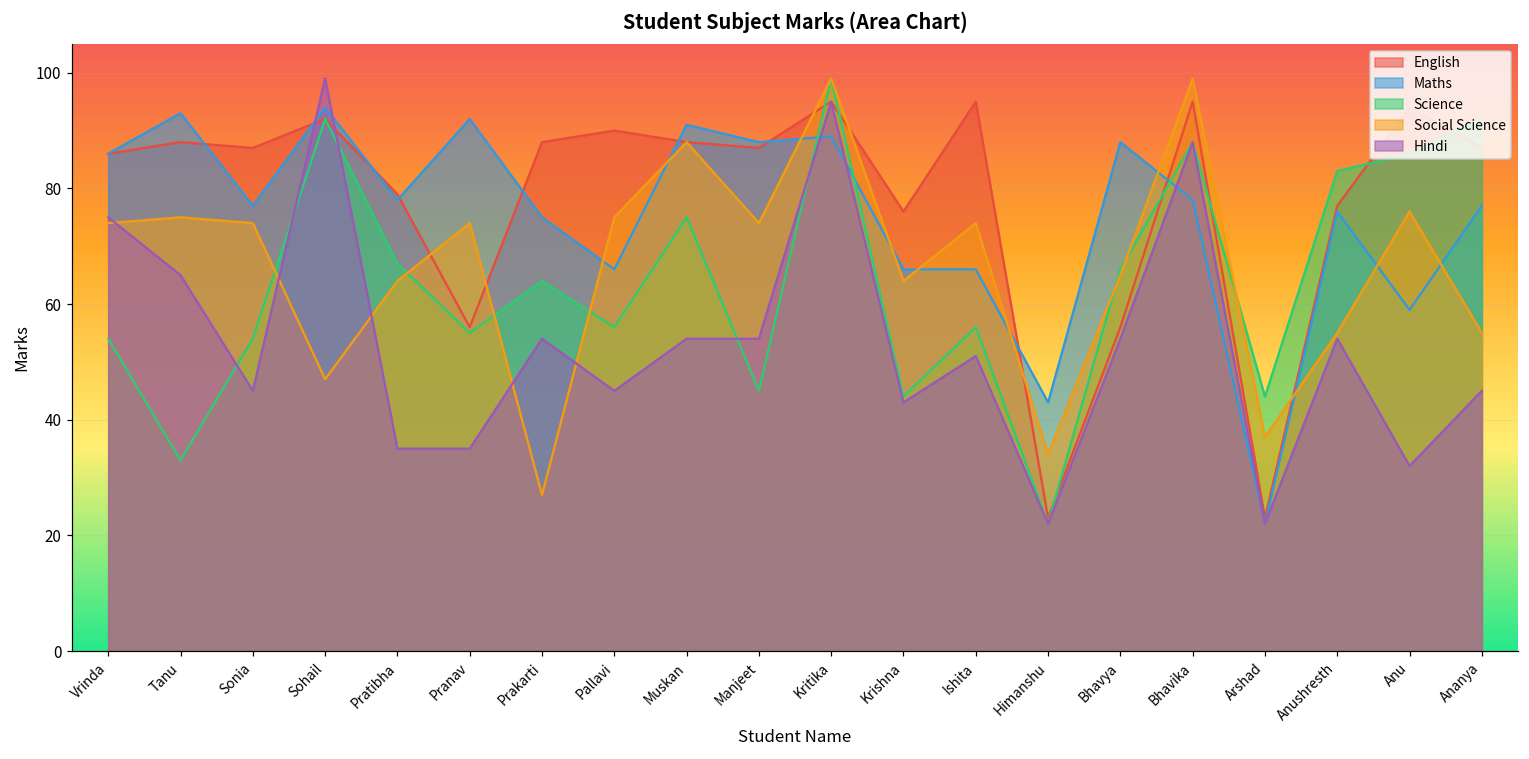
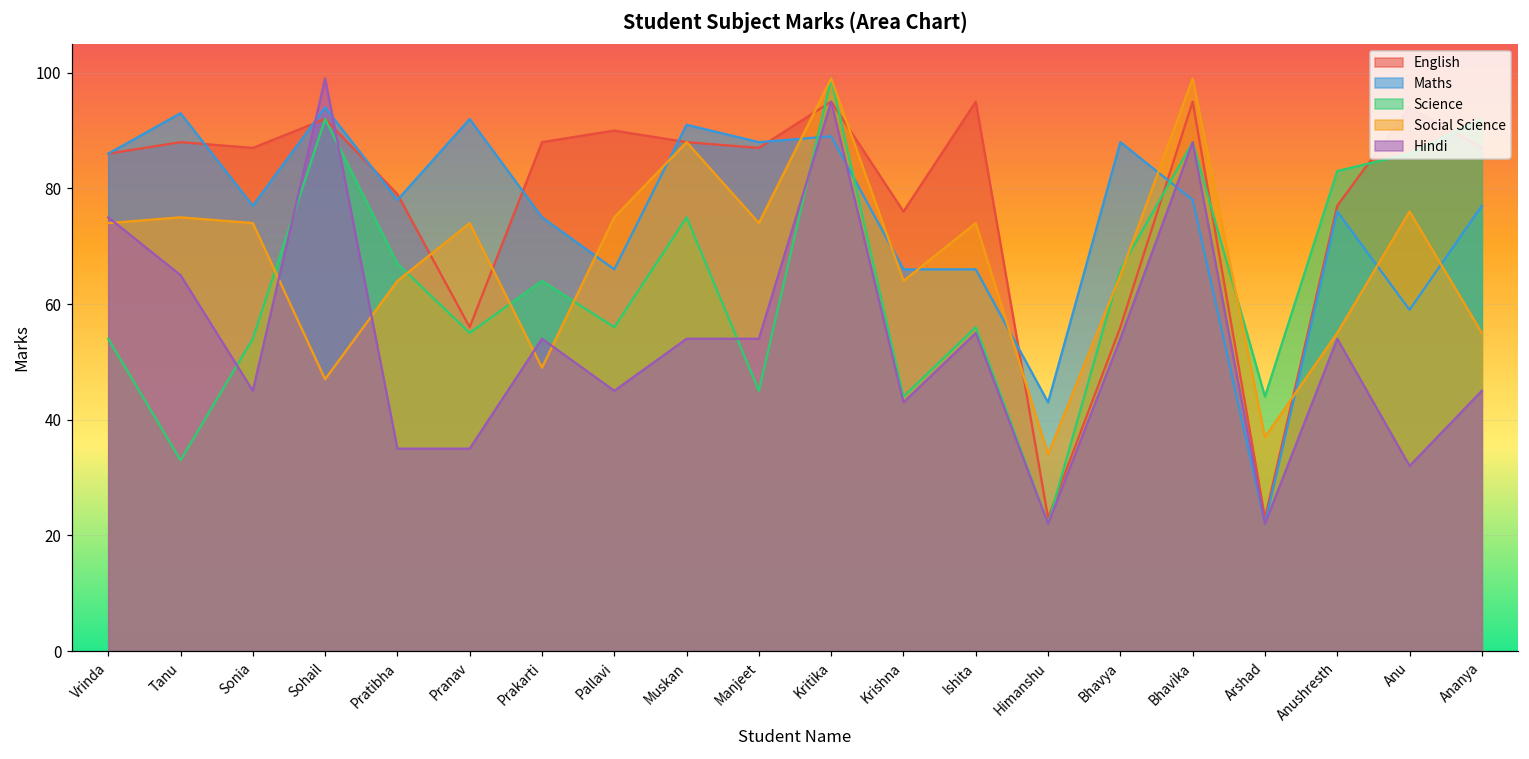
  {
    "English": {
      "Tanu": 88,
      "Sonia": 87,
      "Pratibha": 79,
      "Pranav": 56,
      "Prakarti": 88,
      "Pallavi": 90,
      "Manjeet": 87,
      "Krishna": 76,
      "Ishita": 95,
      "Himanshu": 23,
      "Bhavya": 56,
      "Bhavika": 95,
      "Arshad": 23,
      "Anushresth": 77
    },
    "Maths": {
      "Tanu": 93,
      "Sonia": 77,
      "Sohail": 94,
      "Pratibha": 78,
      "Pranav": 92,
      "Prakarti": 75,
      "Pallavi": 66,
      "Muskan": 91,
      "Manjeet": 88,
      "Kritika": 89,
      "Krishna": 66,
      "Ishita": 66,
      "Himanshu": 43,
      "Bhavya": 88,
      "Bhavika": 78,
      "Anushresth": 76,
      "Anu": 59,
      "Ananya": 77
    },
    "Science": {
      "Vrinda": 54,
      "Tanu": 33,
      "Sonia": 54,
      "Pratibha": 67,
      "Pranav": 55,
      "Prakarti": 64,
      "Pallavi": 56,
      "Muskan": 75,
      "Manjeet": 45,
      "Krishna": 44,
      "Ishita": 56,
      "Bhavya": 66,
      "Arshad": 44,
      "Anushresth": 83
    },
    "Social Science": {
      "Vrinda": 74,
      "Tanu": 75,
      "Sonia": 74,
      "Sohail": 47,
      "Pratibha": 64,
      "Pranav": 74,
-     "Prakarti": 27,
+     "Prakarti": 49,
      "Pallavi": 75,
      "Manjeet": 74,
      "Krishna": 64,
      "Ishita": 74,
      "Himanshu": 34,
      "Bhavya": 65,
      "Bhavika": 99,
      "Arshad": 37,
      "Anushresth": 55,
      "Anu": 76,
      "Ananya": 55
    },
    "Hindi": {
      "Vrinda": 75,
      "Tanu": 65,
      "Sonia": 45,
      "Sohail": 99,
      "Pratibha": 35,
      "Pranav": 35,
      "Prakarti": 54,
      "Pallavi": 45,
      "Muskan": 54,
      "Manjeet": 54,
      "Krishna": 43,
-     "Ishita": 51,
+     "Ishita": 55,
      "Bhavya": 54,
      "Anushresth": 54,
      "Anu": 32,
      "Ananya": 45
    }
  }
